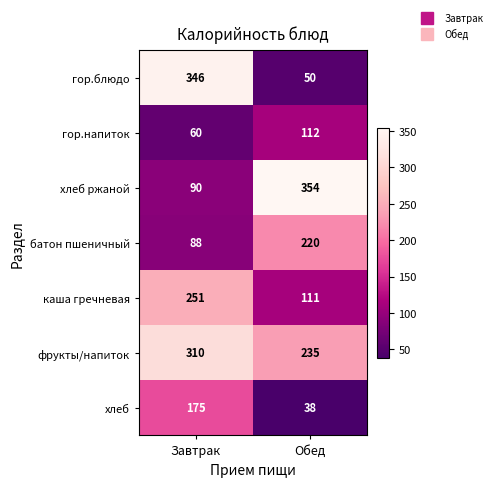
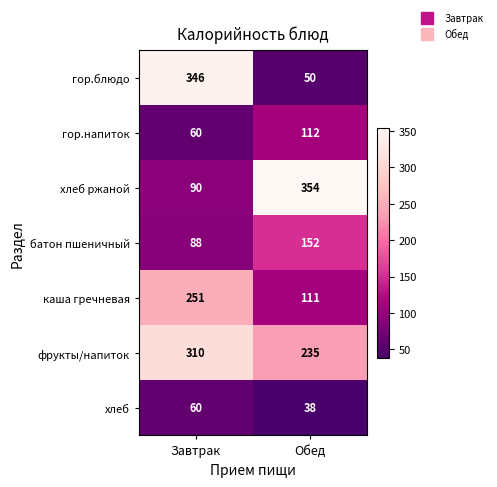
  {
    "гор.блюдо": {
      "Завтрак": 346,
      "Обед": 50
    },
    "гор.напиток": {
      "Завтрак": 60,
      "Обед": 112
    },
    "хлеб ржаной": {
      "Завтрак": 90,
      "Обед": 354
    },
    "батон пшеничный": {
      "Завтрак": 88,
-     "Обед": 220
+     "Обед": 152
    },
    "каша гречневая": {
      "Завтрак": 251,
      "Обед": 111
    },
    "фрукты/напиток": {
      "Завтрак": 310,
      "Обед": 235
    },
    "хлеб": {
-     "Завтрак": 175,
+     "Завтрак": 60,
      "Обед": 38
    }
  }
